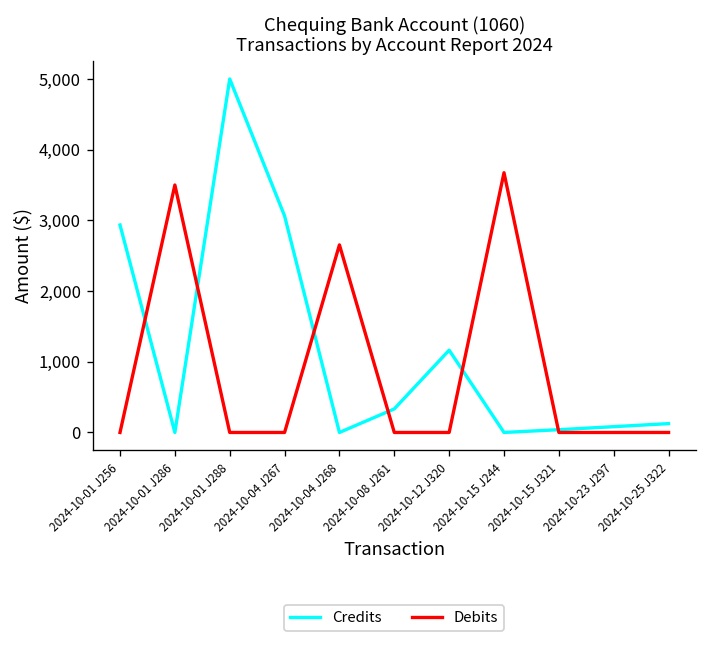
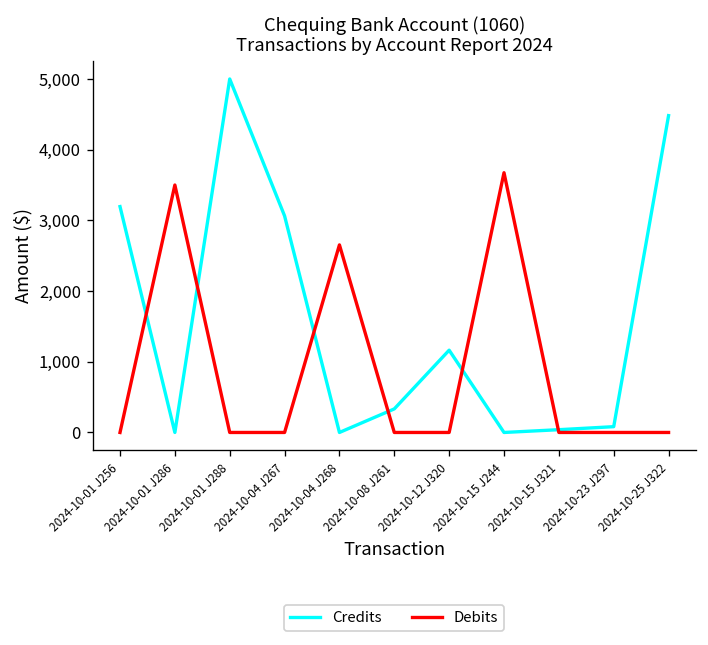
  {
    "Credits": {
-     "2024-10-01 J256": "2,900",
+     "2024-10-01 J256": "3,200",
      "2024-10-01 J286": "0",
      "2024-10-01 J288": "5,000",
      "2024-10-04 J267": "3,100",
      "2024-10-04 J268": "0",
      "2024-10-08 J261": "300",
      "2024-10-12 J320": "1,200",
      "2024-10-15 J244": "0",
      "2024-10-23 J297": "100",
-     "2024-10-25 J322": "100"
+     "2024-10-25 J322": "4,500"
    },
    "Debits": {
      "2024-10-01 J256": "0",
      "2024-10-01 J286": "3,500",
      "2024-10-01 J288": "0",
      "2024-10-04 J267": "0",
      "2024-10-04 J268": "2,700",
      "2024-10-08 J261": "0",
      "2024-10-12 J320": "0",
      "2024-10-15 J244": "3,700",
      "2024-10-23 J297": "0",
      "2024-10-25 J322": "0"
    }
  }
